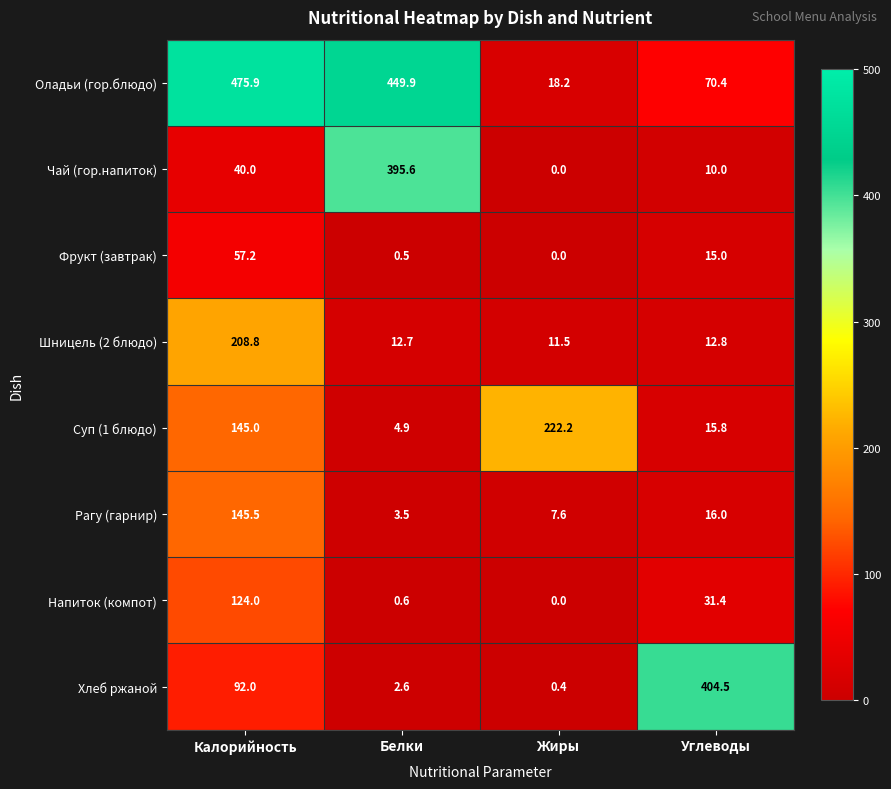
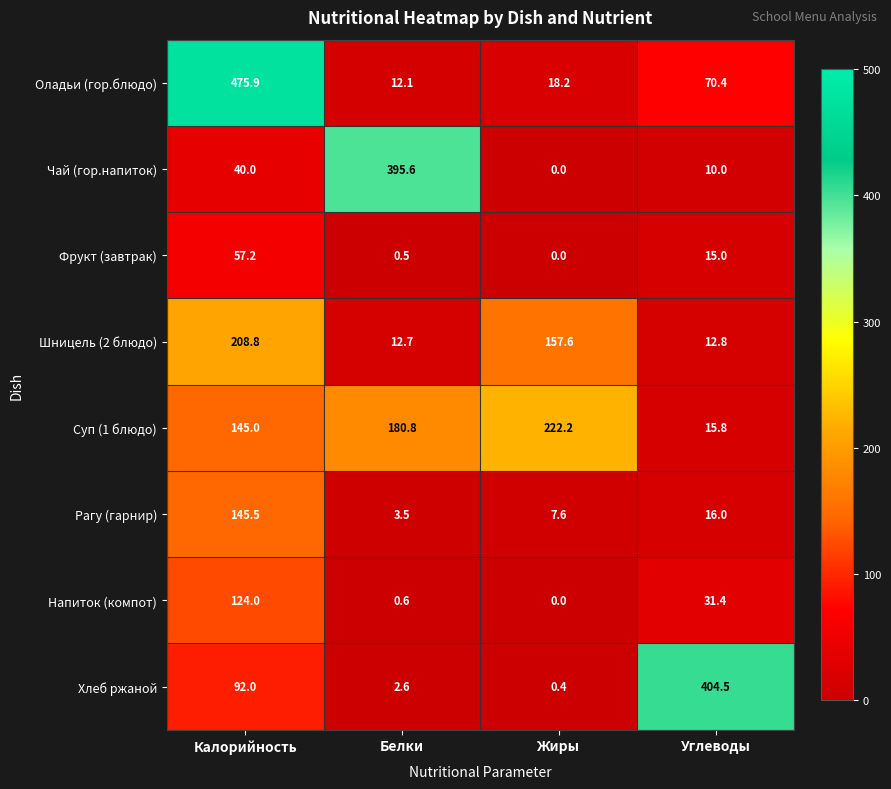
  {
    "Оладьи (гор.блюдо)": {
      "Калорийность": 475.9,
-     "Белки": 449.9,
+     "Белки": 12.1,
      "Жиры": 18.2,
      "Углеводы": 70.4
    },
    "Чай (гор.напиток)": {
      "Калорийность": 40.0,
      "Белки": 395.6,
      "Жиры": 0.0,
      "Углеводы": 10.0
    },
    "Фрукт (завтрак)": {
      "Калорийность": 57.2,
      "Белки": 0.5,
      "Жиры": 0.0,
      "Углеводы": 15.0
    },
    "Шницель (2 блюдо)": {
      "Калорийность": 208.8,
      "Белки": 12.7,
-     "Жиры": 11.5,
+     "Жиры": 157.6,
      "Углеводы": 12.8
    },
    "Суп (1 блюдо)": {
      "Калорийность": 145.0,
-     "Белки": 4.9,
+     "Белки": 180.8,
      "Жиры": 222.2,
      "Углеводы": 15.8
    },
    "Рагу (гарнир)": {
      "Калорийность": 145.5,
      "Белки": 3.5,
      "Жиры": 7.6,
      "Углеводы": 16.0
    },
    "Напиток (компот)": {
      "Калорийность": 124.0,
      "Белки": 0.6,
      "Жиры": 0.0,
      "Углеводы": 31.4
    },
    "Хлеб ржаной": {
      "Калорийность": 92.0,
      "Белки": 2.6,
      "Жиры": 0.4,
      "Углеводы": 404.5
    }
  }
